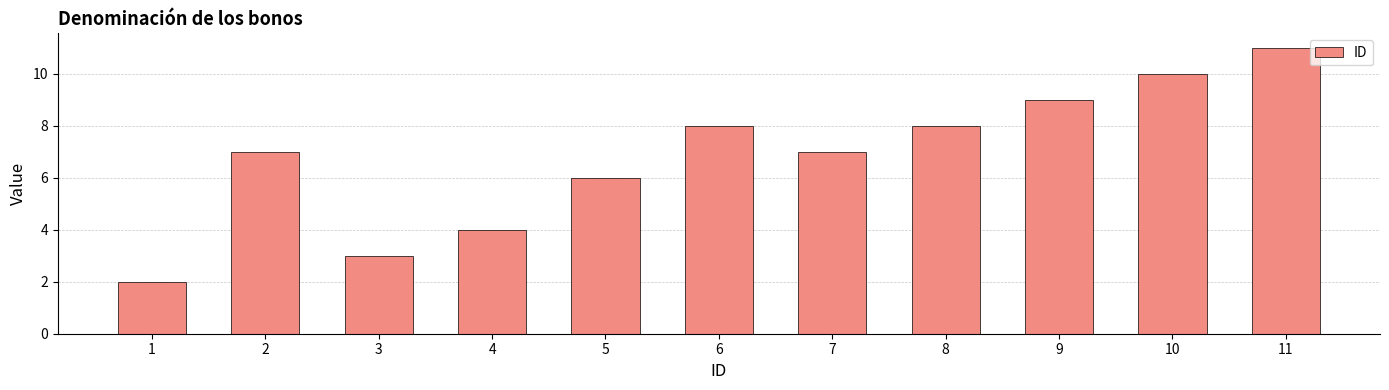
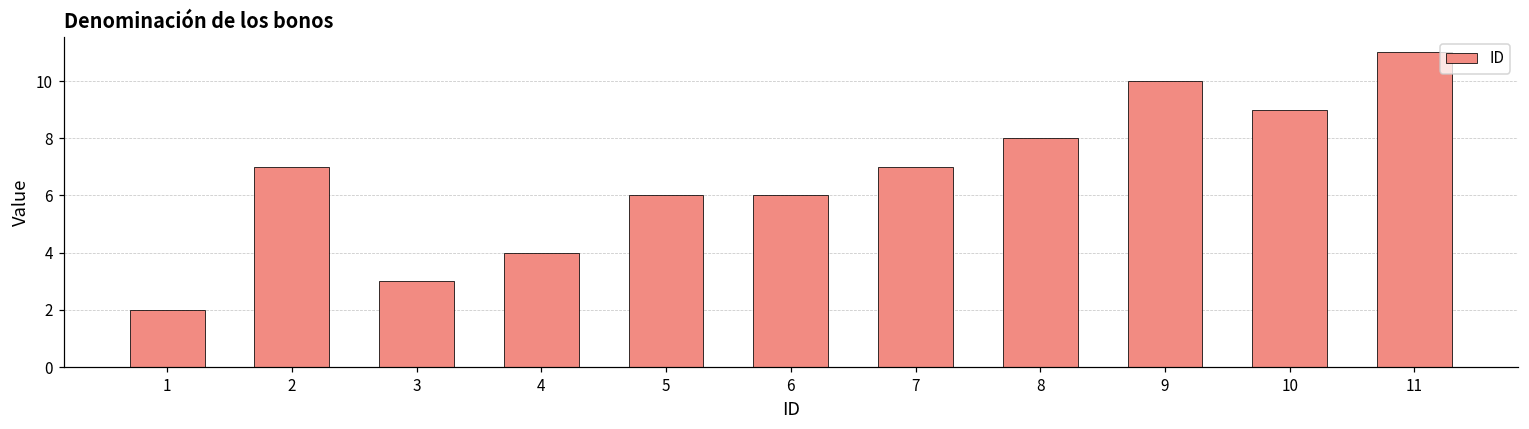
  {
    "1": 2,
    "2": 7,
    "3": 3,
    "4": 4,
    "5": 6,
-   "6": 8,
+   "6": 6,
    "7": 7,
    "8": 8,
-   "9": 9,
-   "10": 10,
+   "9": 10,
+   "10": 9,
    "11": 11
  }
